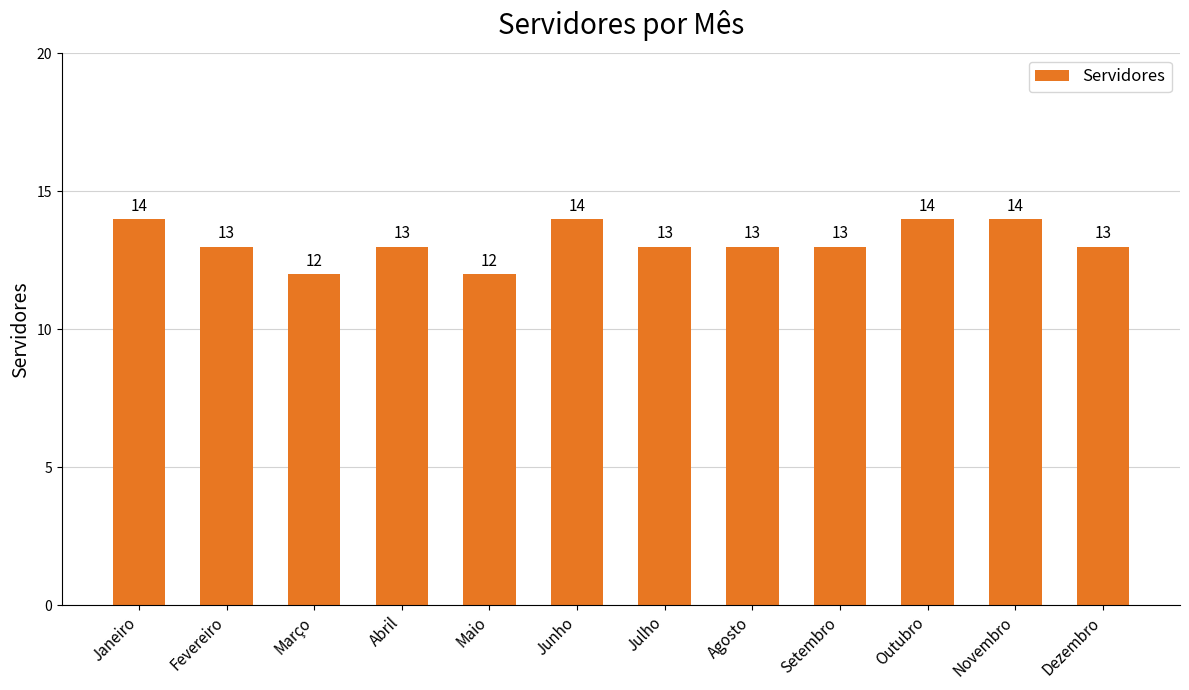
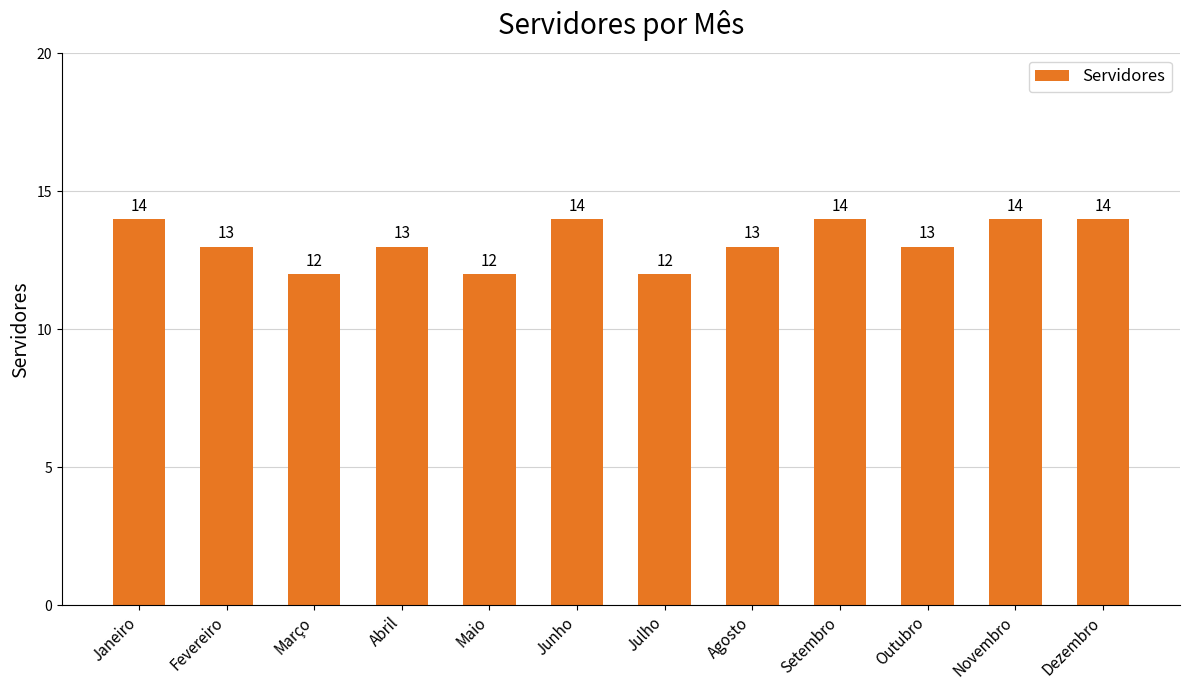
  {
    "Janeiro": 14,
    "Fevereiro": 13,
    "Março": 12,
    "Abril": 13,
    "Maio": 12,
    "Junho": 14,
-   "Julho": 13,
+   "Julho": 12,
    "Agosto": 13,
-   "Setembro": 13,
-   "Outubro": 14,
+   "Setembro": 14,
+   "Outubro": 13,
    "Novembro": 14,
-   "Dezembro": 13
+   "Dezembro": 14
  }
